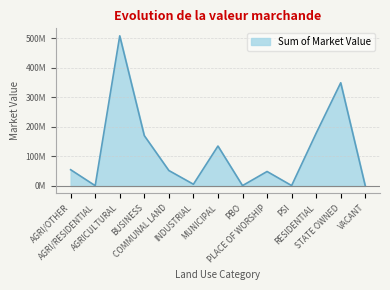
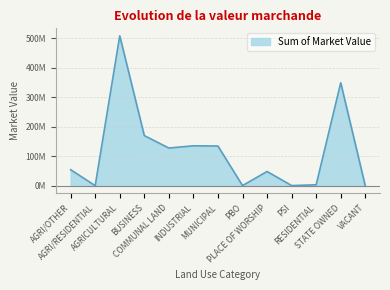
  {
    "AGRI/OTHER": 60000000,
    "AGRI/RESIDENTIAL": 0,
    "AGRICULTURAL": 510000000,
    "BUSINESS": 170000000,
-   "COMMUNAL LAND": 50000000,
-   "INDUSTRIAL": 10000000,
+   "COMMUNAL LAND": 130000000,
+   "INDUSTRIAL": 140000000,
    "MUNICIPAL": 140000000,
    "PBO": 0,
    "PLACE OF WORSHIP": 50000000,
    "PSI": 0,
-   "RESIDENTIAL": 180000000,
+   "RESIDENTIAL": 0,
    "STATE OWNED": 350000000,
    "VACANT": 0
  }
